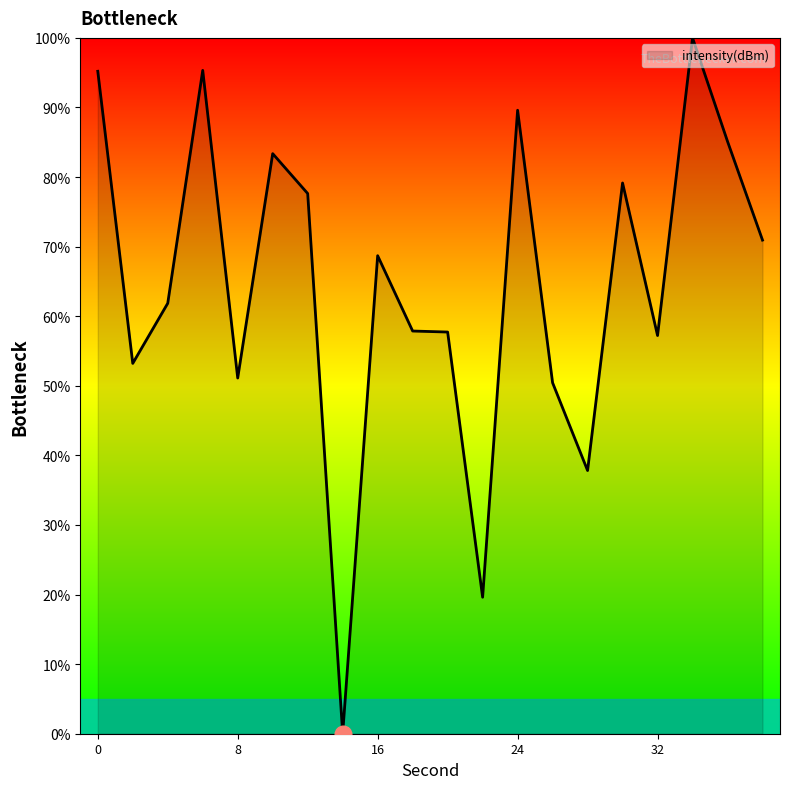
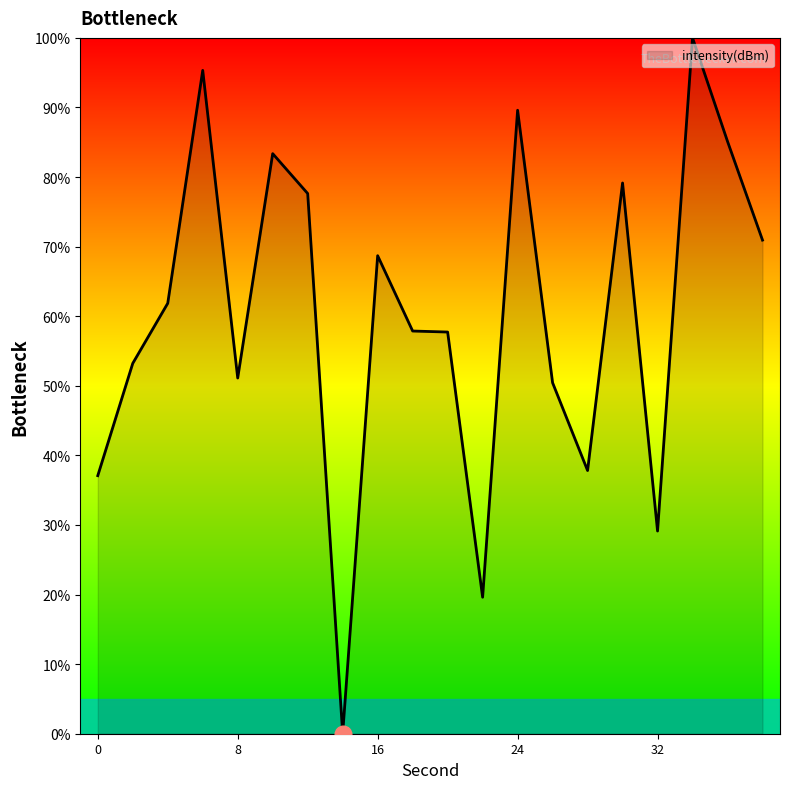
  {
    "intensity(dBm)": {
-     "0": "95%",
+     "0": "37%",
      "8": "51%",
      "16": "69%",
      "24": "90%",
-     "32": "57%"
+     "32": "29%"
    }
  }
